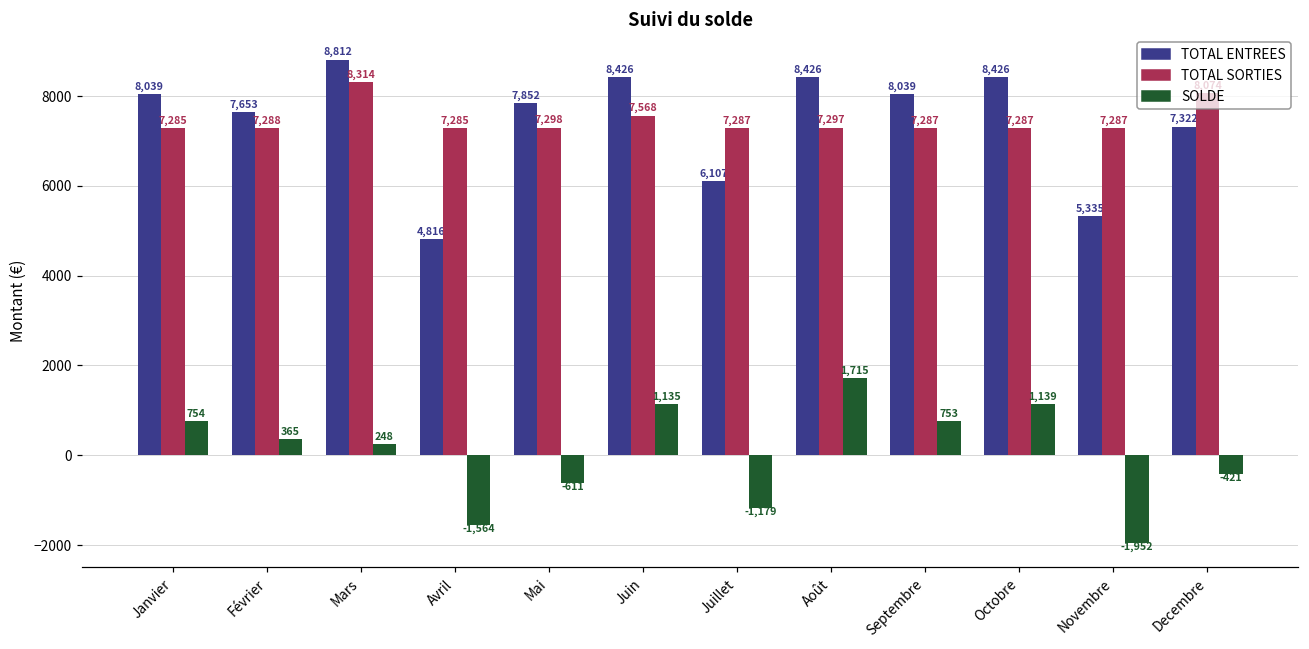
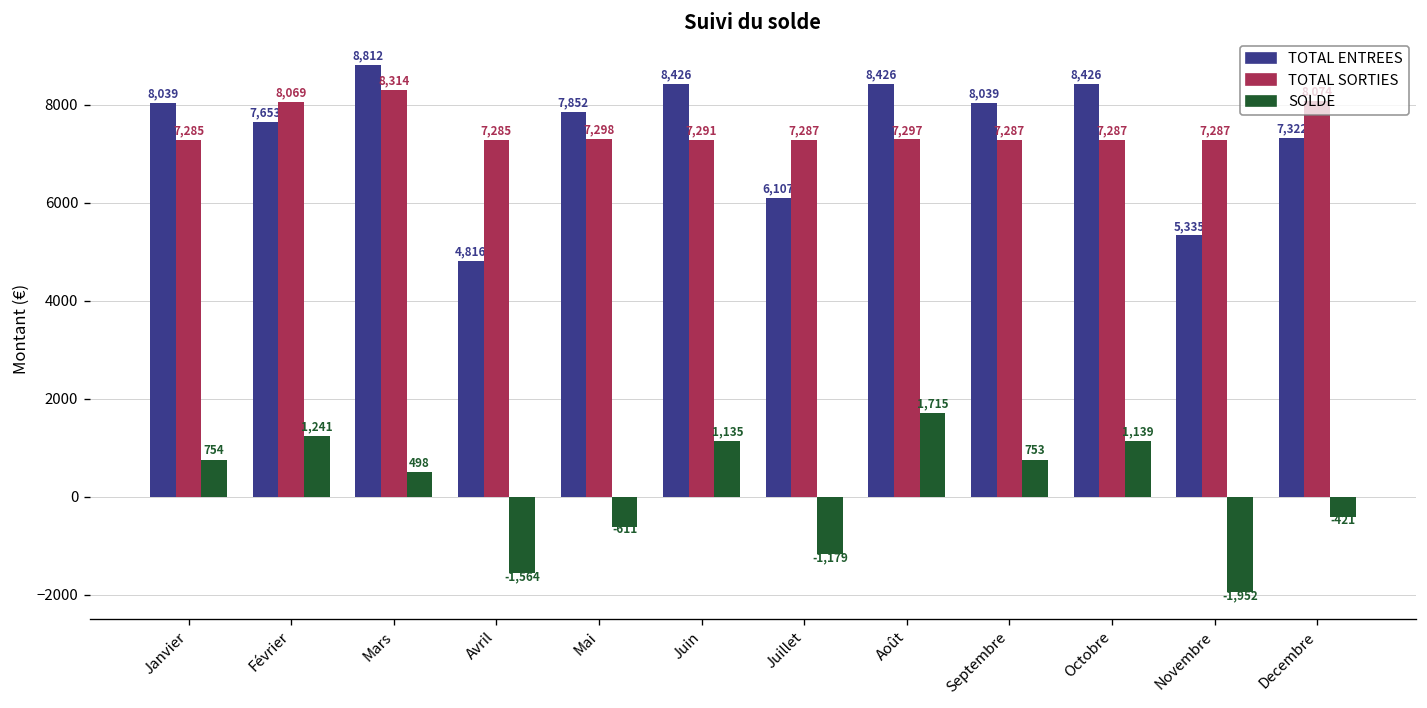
  {
    "TOTAL ENTREES": {
      "Janvier": "8,039",
      "Février": "7,653",
      "Mars": "8,812",
      "Avril": "4,816",
      "Mai": "7,852",
      "Juin": "8,426",
      "Juillet": "6,107",
      "Août": "8,426",
      "Septembre": "8,039",
      "Octobre": "8,426",
      "Novembre": "5,335",
      "Decembre": "7,322"
    },
    "TOTAL SORTIES": {
      "Janvier": "7,285",
-     "Février": "7,288",
+     "Février": "8,069",
      "Mars": "8,314",
      "Avril": "7,285",
      "Mai": "7,298",
-     "Juin": "7,568",
+     "Juin": "7,291",
      "Juillet": "7,287",
      "Août": "7,297",
      "Septembre": "7,287",
      "Octobre": "7,287",
      "Novembre": "7,287"
    },
    "SOLDE": {
      "Janvier": "754",
-     "Février": "365",
-     "Mars": "248",
+     "Février": "1,241",
+     "Mars": "498",
      "Avril": "-1,564",
      "Mai": "-611",
      "Juin": "1,135",
      "Juillet": "-1,179",
      "Août": "1,715",
      "Septembre": "753",
      "Octobre": "1,139",
      "Novembre": "-1,952",
      "Decembre": "-421"
    }
  }
